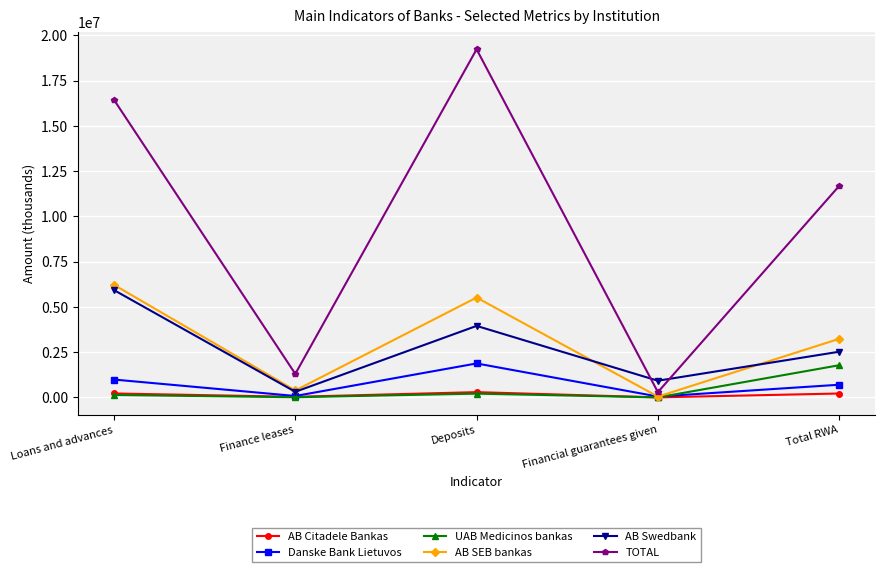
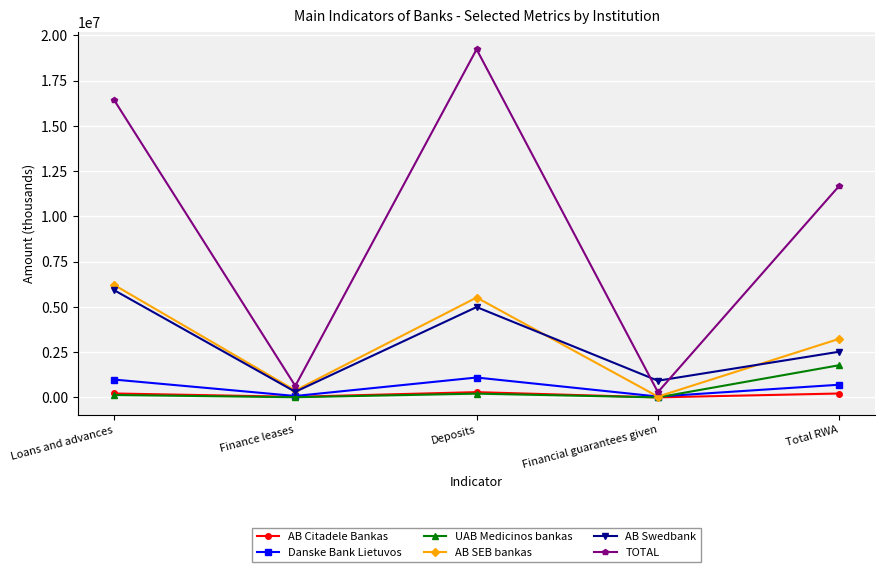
  {
    "AB Citadele Bankas": {
      "Total RWA": 200000
    },
    "Danske Bank Lietuvos": {
      "Loans and advances": 1000000,
-     "Deposits": 1900000,
+     "Deposits": 1100000,
      "Total RWA": 700000
    },
    "UAB Medicinos bankas": {
      "Total RWA": 1800000
    },
    "AB SEB bankas": {
      "Loans and advances": 6200000,
      "Deposits": 5500000,
      "Total RWA": 3200000
    },
    "AB Swedbank": {
      "Loans and advances": 5900000,
-     "Deposits": 4000000,
+     "Deposits": 5000000,
      "Financial guarantees given": 900000,
      "Total RWA": 2500000
    },
    "TOTAL": {
      "Loans and advances": 16400000,
-     "Finance leases": 1300000,
+     "Finance leases": 600000,
      "Deposits": 19200000,
      "Financial guarantees given": 300000,
      "Total RWA": 11700000
    }
  }
